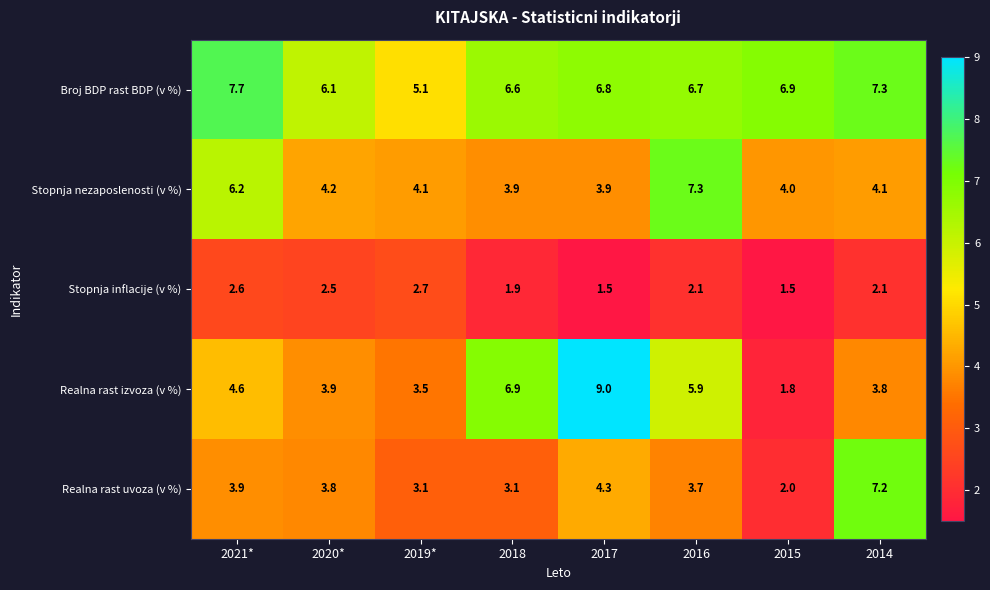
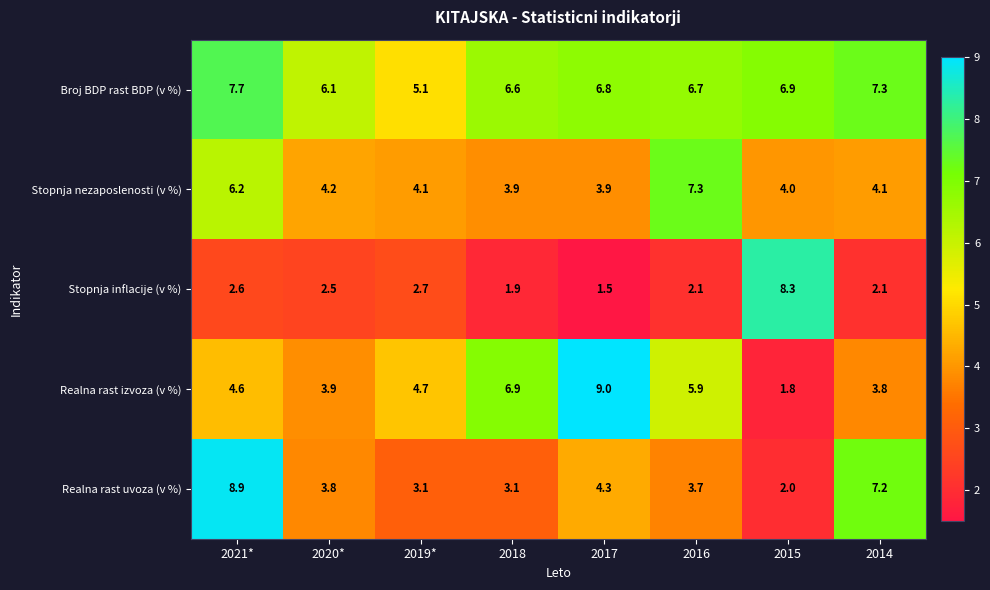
  {
    "Broj BDP rast BDP (v %)": {
      "2021*": 7.7,
      "2020*": 6.1,
      "2019*": 5.1,
      "2018": 6.6,
      "2017": 6.8,
      "2016": 6.7,
      "2015": 6.9,
      "2014": 7.3
    },
    "Stopnja nezaposlenosti (v %)": {
      "2021*": 6.2,
      "2020*": 4.2,
      "2019*": 4.1,
      "2018": 3.9,
      "2017": 3.9,
      "2016": 7.3,
      "2015": 4.0,
      "2014": 4.1
    },
    "Stopnja inflacije (v %)": {
      "2021*": 2.6,
      "2020*": 2.5,
      "2019*": 2.7,
      "2018": 1.9,
      "2017": 1.5,
      "2016": 2.1,
-     "2015": 1.5,
+     "2015": 8.3,
      "2014": 2.1
    },
    "Realna rast izvoza (v %)": {
      "2021*": 4.6,
      "2020*": 3.9,
-     "2019*": 3.5,
+     "2019*": 4.7,
      "2018": 6.9,
      "2017": 9.0,
      "2016": 5.9,
      "2015": 1.8,
      "2014": 3.8
    },
    "Realna rast uvoza (v %)": {
-     "2021*": 3.9,
+     "2021*": 8.9,
      "2020*": 3.8,
      "2019*": 3.1,
      "2018": 3.1,
      "2017": 4.3,
      "2016": 3.7,
      "2015": 2.0,
      "2014": 7.2
    }
  }
